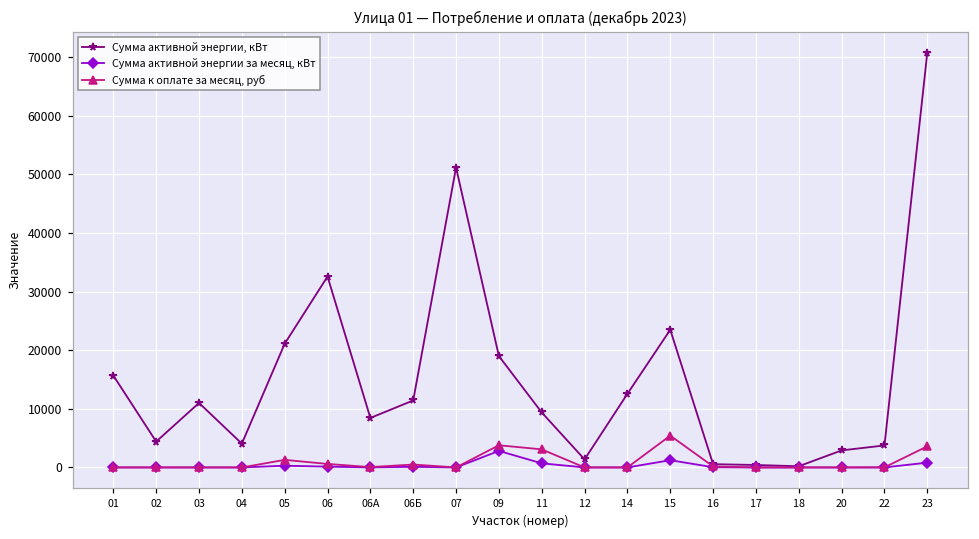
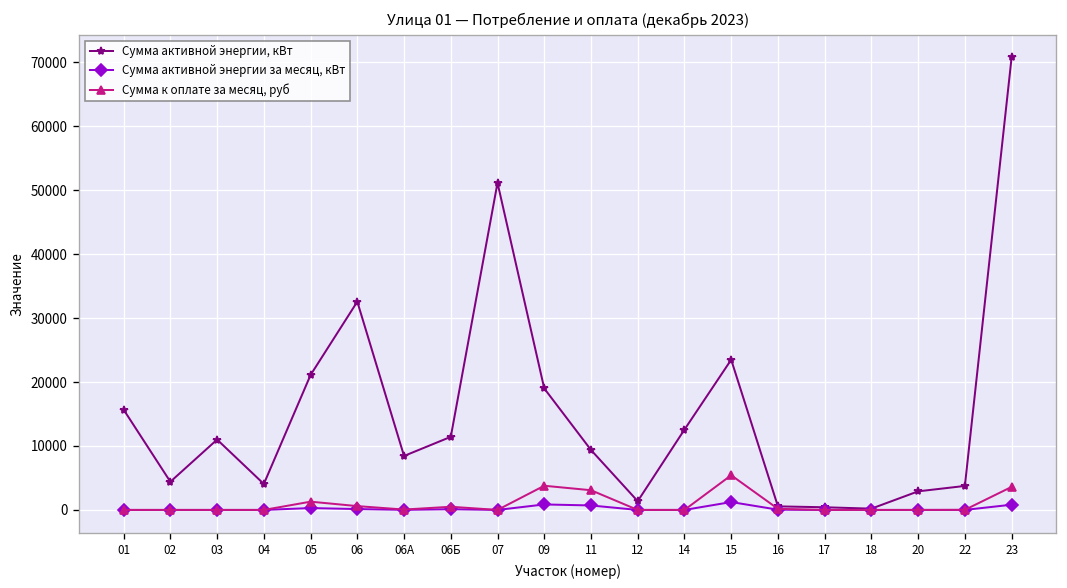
  {
    "Сумма активной энергии, кВт": {
      "01": 16000,
      "02": 4000,
      "03": 11000,
      "04": 4000,
      "05": 21000,
      "06": 33000,
      "06А": 8000,
      "06Б": 11000,
      "07": 51000,
      "09": 19000,
      "11": 9000,
      "12": 1000,
      "14": 13000,
      "15": 23000,
      "20": 3000,
      "22": 4000,
      "23": 71000
    },
    "Сумма активной энергии за месяц, кВт": {
      "05": 0,
-     "09": 3000,
+     "09": 1000,
      "11": 1000,
      "15": 1000,
      "23": 1000
    },
    "Сумма к оплате за месяц, руб": {
      "05": 1000,
      "09": 4000,
      "11": 3000,
      "15": 5000,
      "23": 4000
    }
  }
